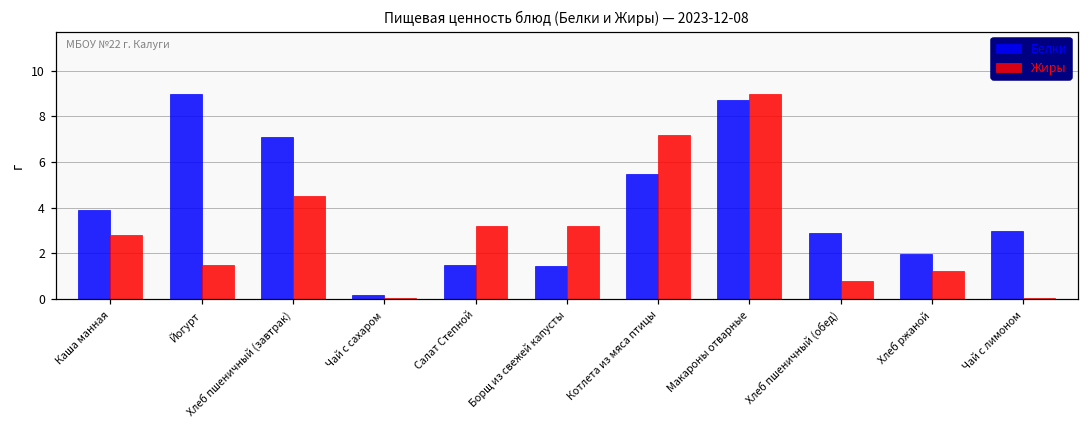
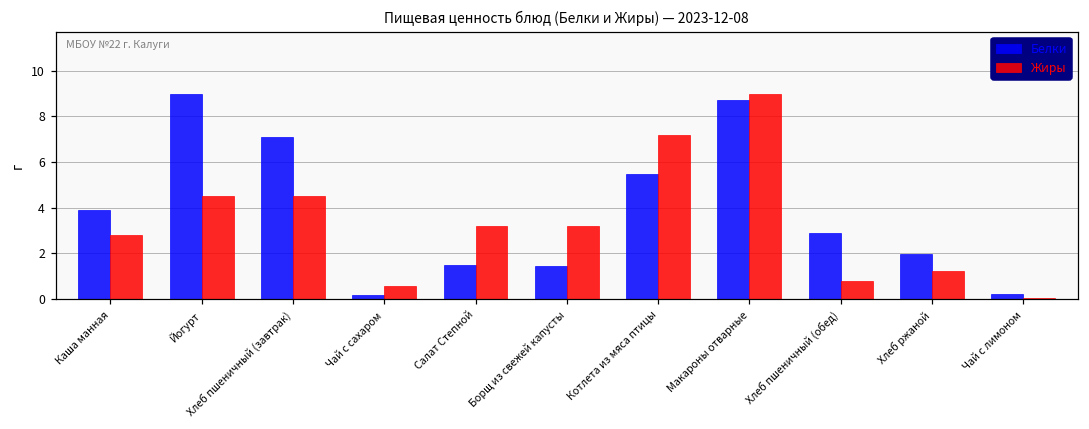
  {
    "Белки": {
      "Каша манная": 3.9,
      "Йогурт": 9.0,
      "Хлеб пшеничный (завтрак)": 7.1,
      "Чай с сахаром": 0.2,
      "Салат Степной": 1.5,
      "Борщ из свежей капусты": 1.5,
      "Котлета из мяса птицы": 5.5,
      "Макароны отварные": 8.7,
      "Хлеб пшеничный (обед)": 2.9,
      "Хлеб ржаной": 2.0,
-     "Чай с лимоном": 3.0
+     "Чай с лимоном": 0.2
    },
    "Жиры": {
      "Каша манная": 2.8,
-     "Йогурт": 1.5,
+     "Йогурт": 4.5,
      "Хлеб пшеничный (завтрак)": 4.5,
-     "Чай с сахаром": 0.1,
+     "Чай с сахаром": 0.6,
      "Салат Степной": 3.2,
      "Борщ из свежей капусты": 3.2,
      "Котлета из мяса птицы": 7.2,
      "Макароны отварные": 9.0,
      "Хлеб пшеничный (обед)": 0.8,
      "Хлеб ржаной": 1.3
    }
  }
